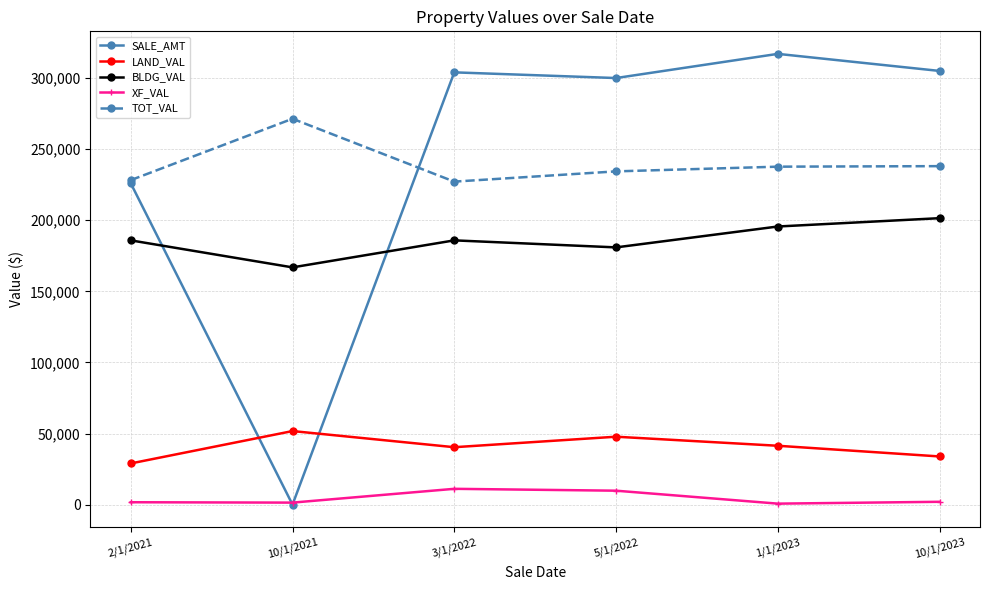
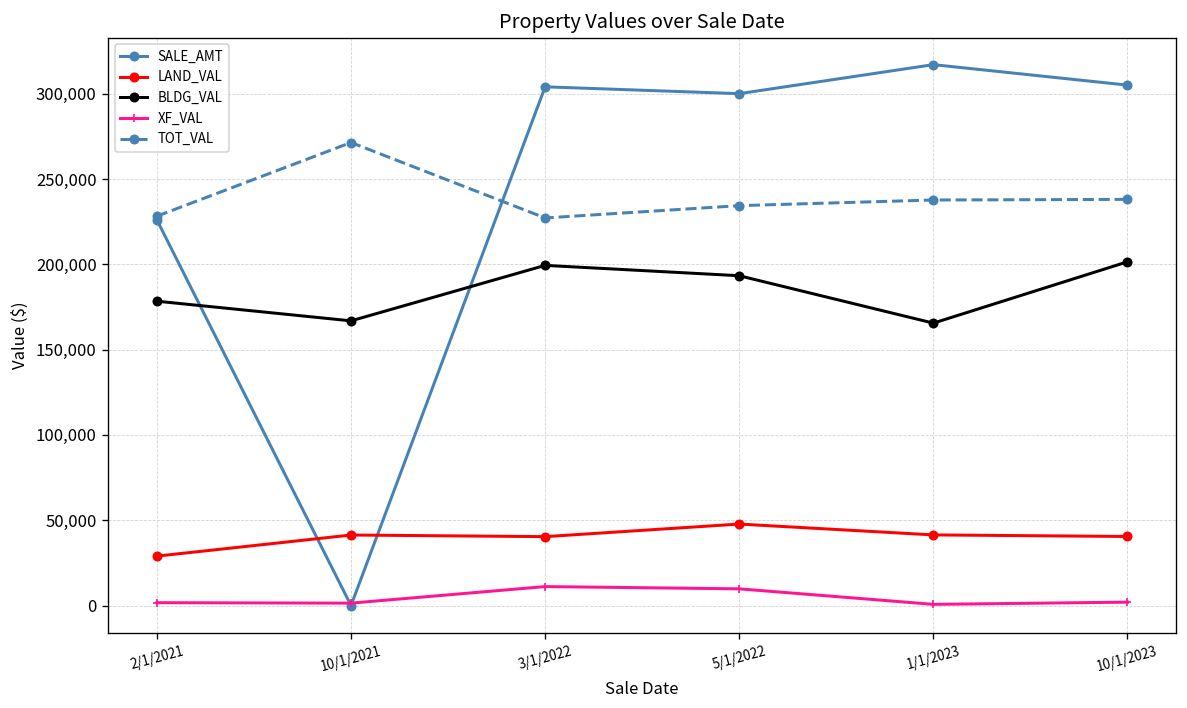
  {
    "LAND_VAL": {
      "2/1/2021": "29,000",
-     "10/1/2021": "52,000",
+     "10/1/2021": "41,000",
      "3/1/2022": "40,000",
      "5/1/2022": "48,000",
      "1/1/2023": "41,000",
-     "10/1/2023": "34,000"
+     "10/1/2023": "40,000"
    },
    "BLDG_VAL": {
-     "2/1/2021": "186,000",
+     "2/1/2021": "178,000",
      "10/1/2021": "167,000",
-     "3/1/2022": "186,000",
-     "5/1/2022": "181,000",
-     "1/1/2023": "196,000",
+     "3/1/2022": "199,000",
+     "5/1/2022": "193,000",
+     "1/1/2023": "166,000",
      "10/1/2023": "201,000"
    },
    "XF_VAL": {
      "2/1/2021": "2,000",
      "3/1/2022": "11,000",
      "5/1/2022": "10,000",
      "1/1/2023": "1,000",
      "10/1/2023": "2,000"
    }
  }
